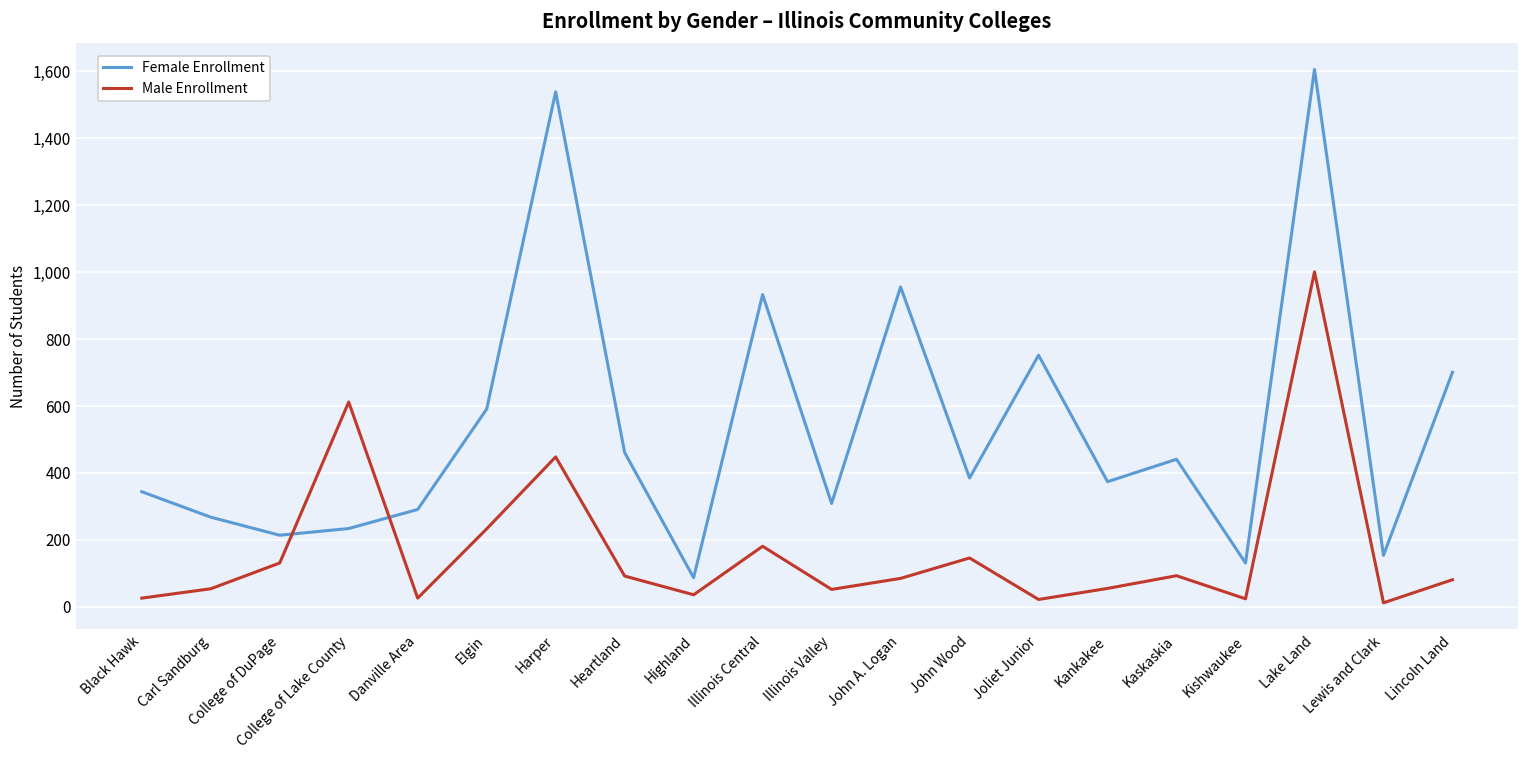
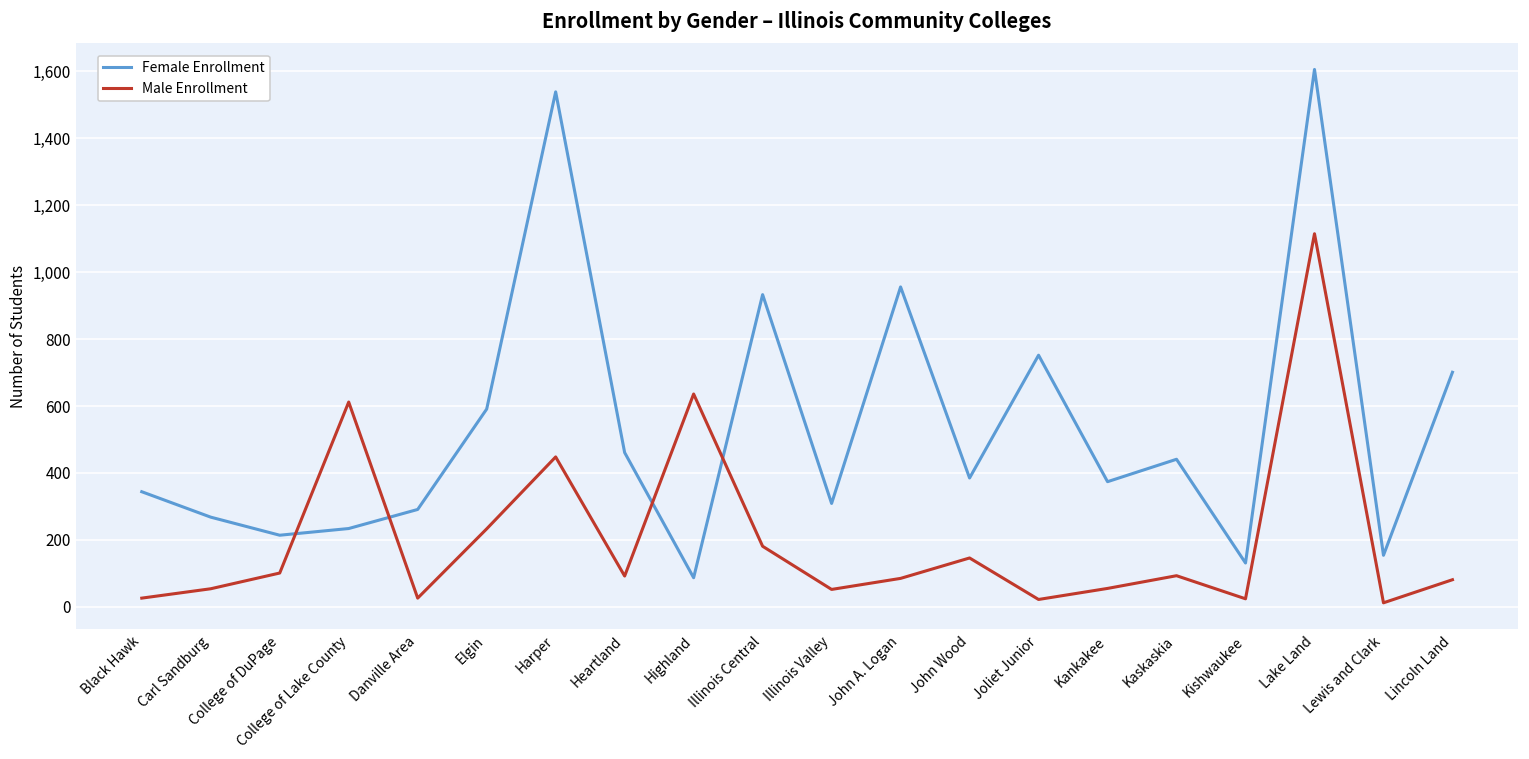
  {
    "Female Enrollment": {
      "Black Hawk": "340",
      "Carl Sandburg": "270",
      "College of DuPage": "210",
      "College of Lake County": "230",
      "Danville Area": "290",
      "Elgin": "590",
      "Harper": "1,540",
      "Heartland": "460",
      "Highland": "90",
      "Illinois Central": "930",
      "Illinois Valley": "310",
      "John A. Logan": "960",
      "John Wood": "390",
      "Joliet Junior": "750",
      "Kankakee": "370",
      "Kaskaskia": "440",
      "Kishwaukee": "130",
      "Lake Land": "1,610",
      "Lewis and Clark": "150",
      "Lincoln Land": "700"
    },
    "Male Enrollment": {
      "Black Hawk": "30",
      "Carl Sandburg": "50",
-     "College of DuPage": "130",
+     "College of DuPage": "100",
      "College of Lake County": "610",
      "Danville Area": "30",
      "Elgin": "230",
      "Harper": "450",
      "Heartland": "90",
-     "Highland": "40",
+     "Highland": "640",
      "Illinois Central": "180",
      "Illinois Valley": "50",
      "John A. Logan": "90",
      "John Wood": "150",
      "Joliet Junior": "20",
      "Kankakee": "60",
      "Kaskaskia": "90",
      "Kishwaukee": "20",
-     "Lake Land": "1,000",
+     "Lake Land": "1,120",
      "Lewis and Clark": "10",
      "Lincoln Land": "80"
    }
  }
